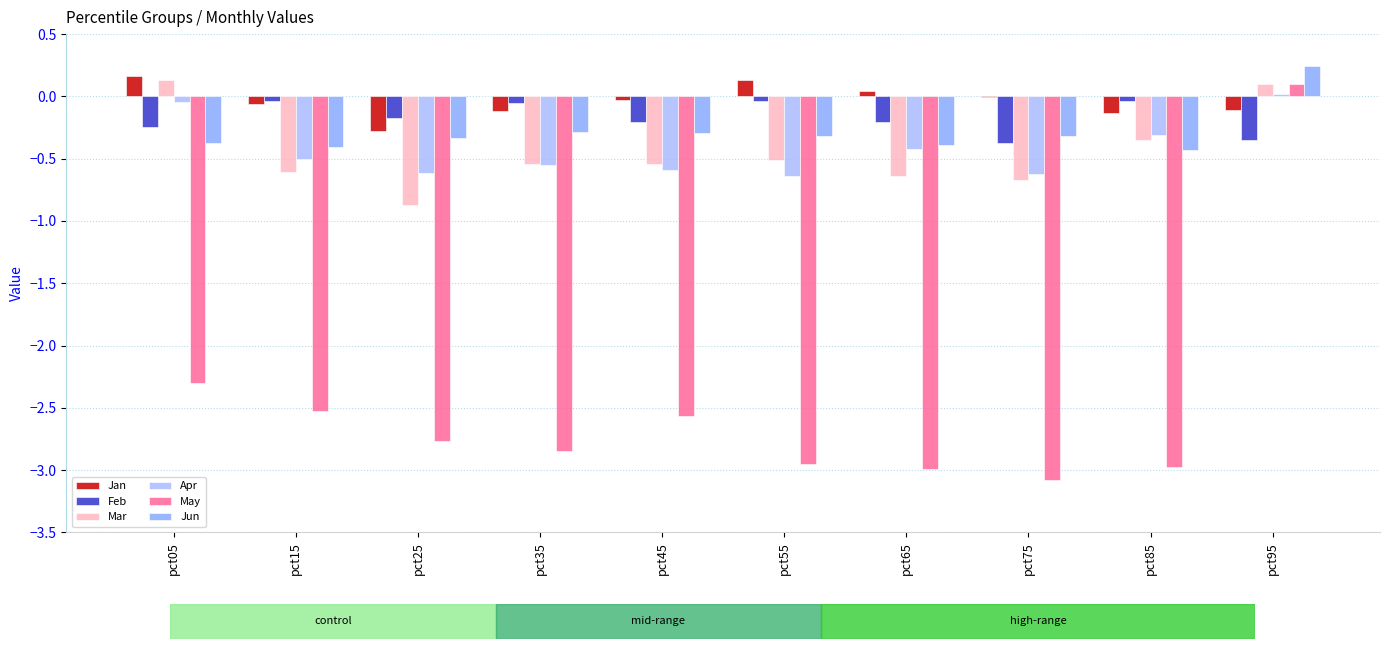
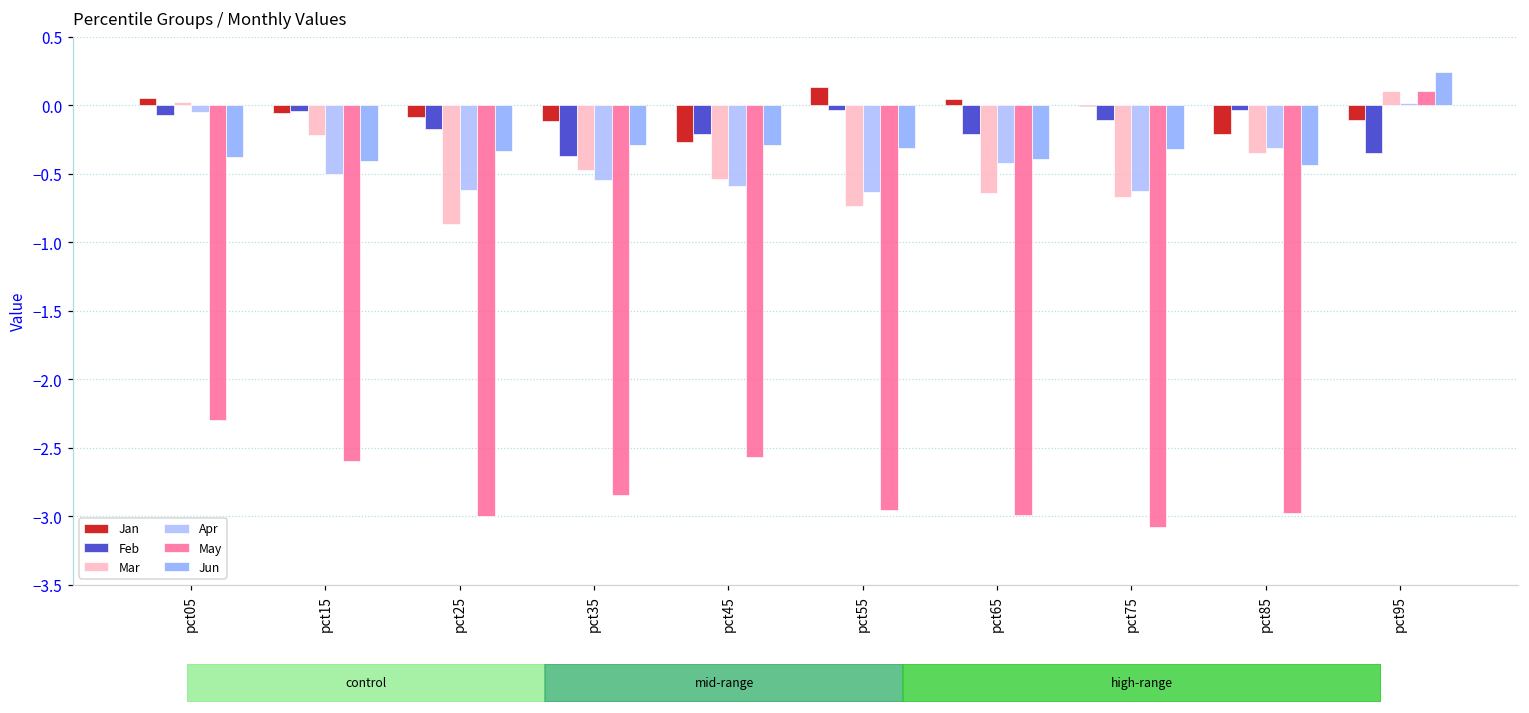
  {
    "Jan": {
-     "pct05": 0.17,
+     "pct05": 0.05,
      "pct15": -0.06,
-     "pct25": -0.28,
+     "pct25": -0.09,
      "pct35": -0.12,
-     "pct45": -0.03,
+     "pct45": -0.27,
      "pct55": 0.13,
      "pct65": 0.04,
-     "pct85": -0.14,
+     "pct85": -0.21,
      "pct95": -0.11
    },
    "Feb": {
-     "pct05": -0.25,
+     "pct05": -0.07,
      "pct15": -0.04,
      "pct25": -0.18,
-     "pct35": -0.05,
+     "pct35": -0.37,
      "pct45": -0.21,
      "pct55": -0.03,
      "pct65": -0.21,
-     "pct75": -0.37,
+     "pct75": -0.11,
      "pct85": -0.03,
      "pct95": -0.35
    },
    "Mar": {
-     "pct05": 0.13,
-     "pct15": -0.61,
+     "pct05": 0.02,
+     "pct15": -0.22,
      "pct25": -0.87,
-     "pct35": -0.55,
+     "pct35": -0.48,
      "pct45": -0.54,
-     "pct55": -0.51,
+     "pct55": -0.74,
      "pct65": -0.64,
      "pct75": -0.67,
      "pct85": -0.35,
      "pct95": 0.10
    },
    "May": {
      "pct05": -2.30,
-     "pct15": -2.53,
-     "pct25": -2.77,
+     "pct15": -2.60,
+     "pct25": -3.00,
      "pct35": -2.85,
      "pct45": -2.57,
      "pct55": -2.95,
      "pct65": -2.99,
      "pct75": -3.08,
      "pct85": -2.97,
      "pct95": 0.10
    }
  }
